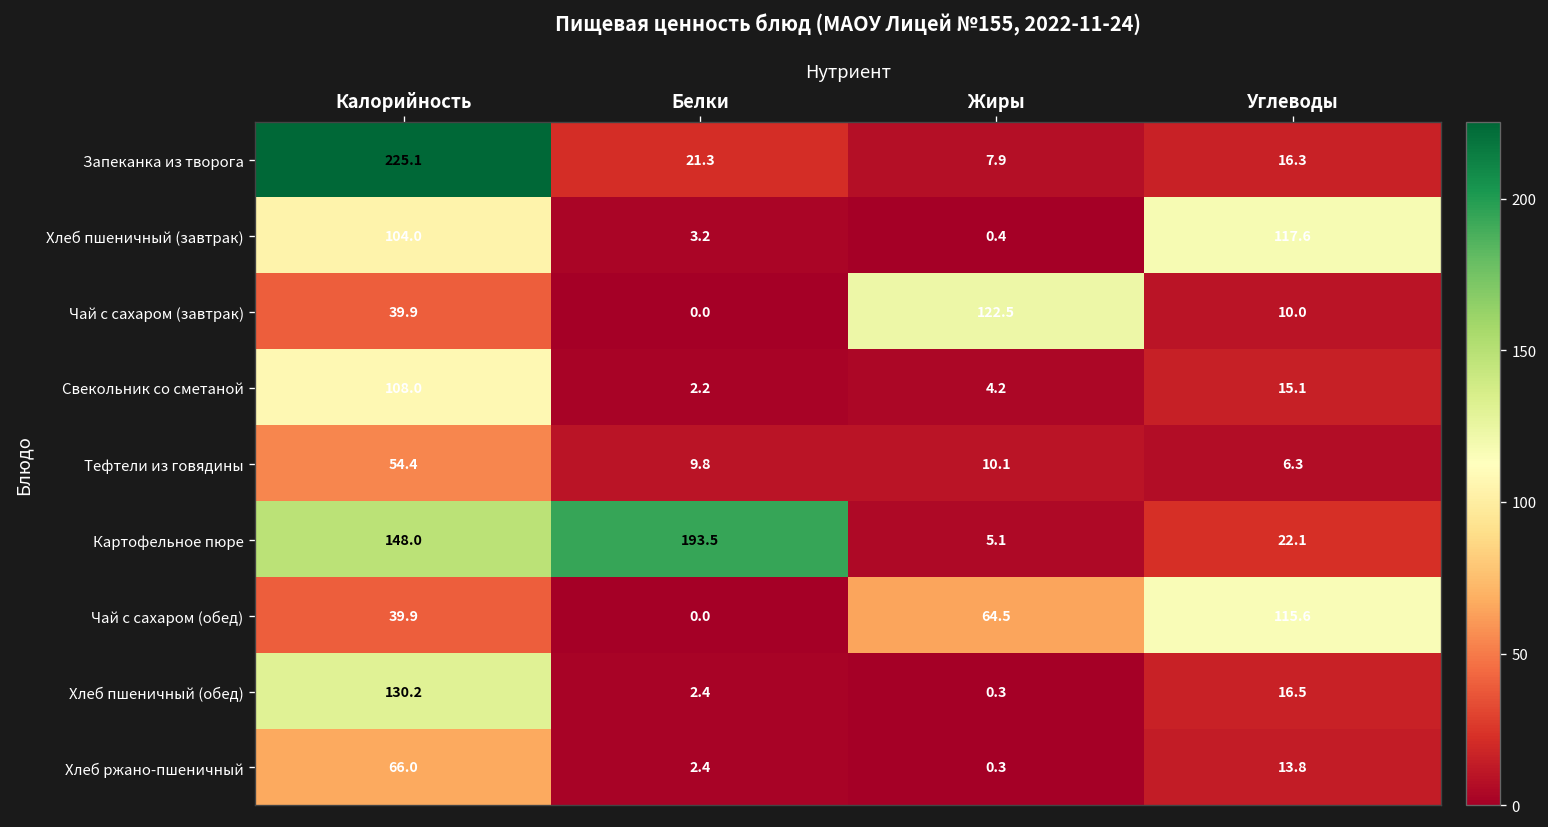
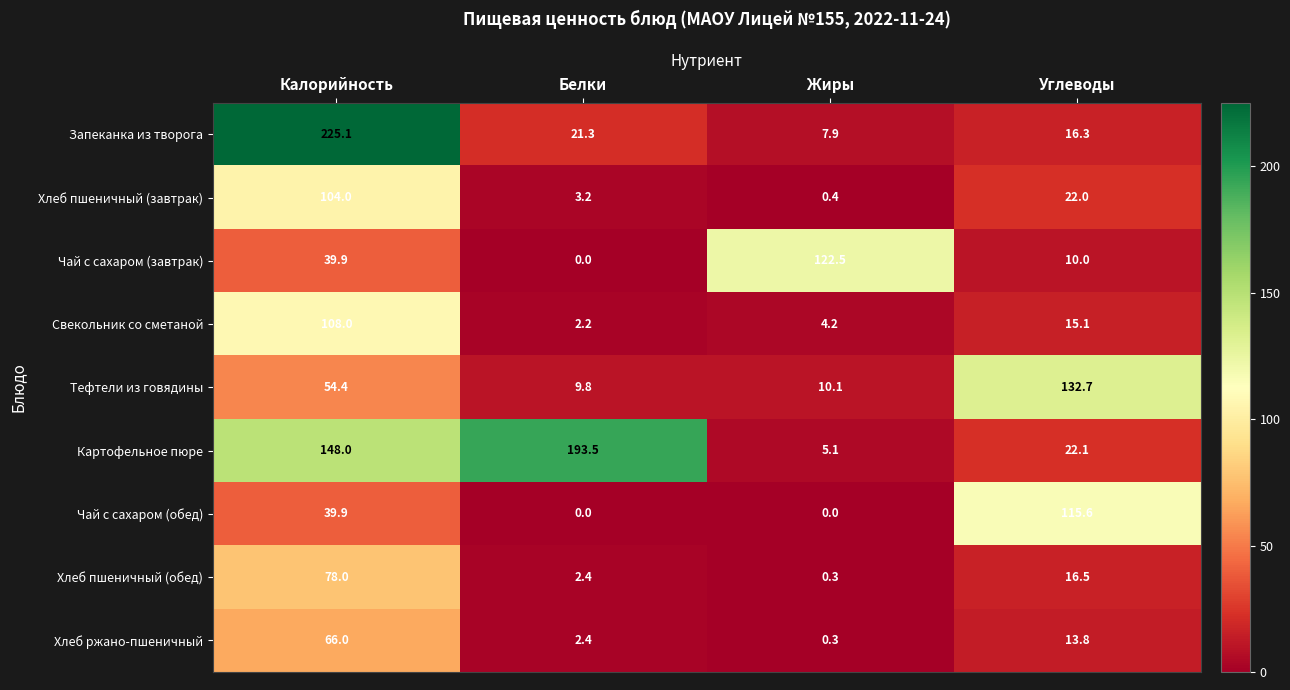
  {
    "Запеканка из творога": {
      "Калорийность": 225.1,
      "Белки": 21.3,
      "Жиры": 7.9,
      "Углеводы": 16.3
    },
    "Хлеб пшеничный (завтрак)": {
      "Калорийность": 104.0,
      "Белки": 3.2,
      "Жиры": 0.4,
-     "Углеводы": 117.6
+     "Углеводы": 22.0
    },
    "Чай с сахаром (завтрак)": {
      "Калорийность": 39.9,
      "Белки": 0.0,
      "Жиры": 122.5,
      "Углеводы": 10.0
    },
    "Свекольник со сметаной": {
      "Калорийность": 108.0,
      "Белки": 2.2,
      "Жиры": 4.2,
      "Углеводы": 15.1
    },
    "Тефтели из говядины": {
      "Калорийность": 54.4,
      "Белки": 9.8,
      "Жиры": 10.1,
-     "Углеводы": 6.3
+     "Углеводы": 132.7
    },
    "Картофельное пюре": {
      "Калорийность": 148.0,
      "Белки": 193.5,
      "Жиры": 5.1,
      "Углеводы": 22.1
    },
    "Чай с сахаром (обед)": {
      "Калорийность": 39.9,
      "Белки": 0.0,
-     "Жиры": 64.5,
+     "Жиры": 0.0,
      "Углеводы": 115.6
    },
    "Хлеб пшеничный (обед)": {
-     "Калорийность": 130.2,
+     "Калорийность": 78.0,
      "Белки": 2.4,
      "Жиры": 0.3,
      "Углеводы": 16.5
    },
    "Хлеб ржано-пшеничный": {
      "Калорийность": 66.0,
      "Белки": 2.4,
      "Жиры": 0.3,
      "Углеводы": 13.8
    }
  }
